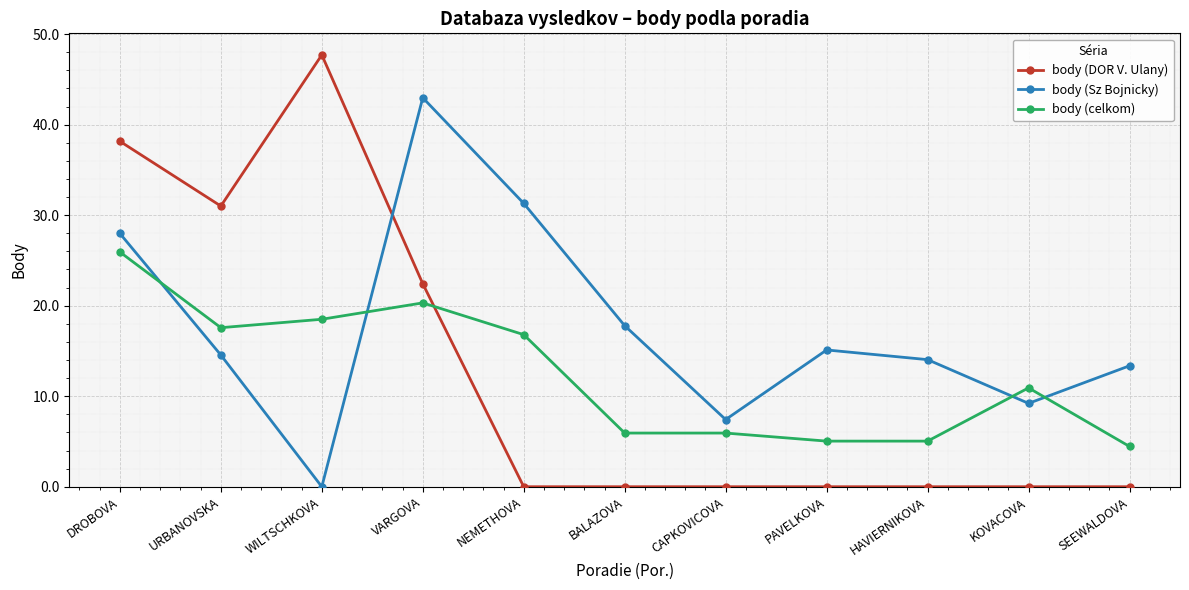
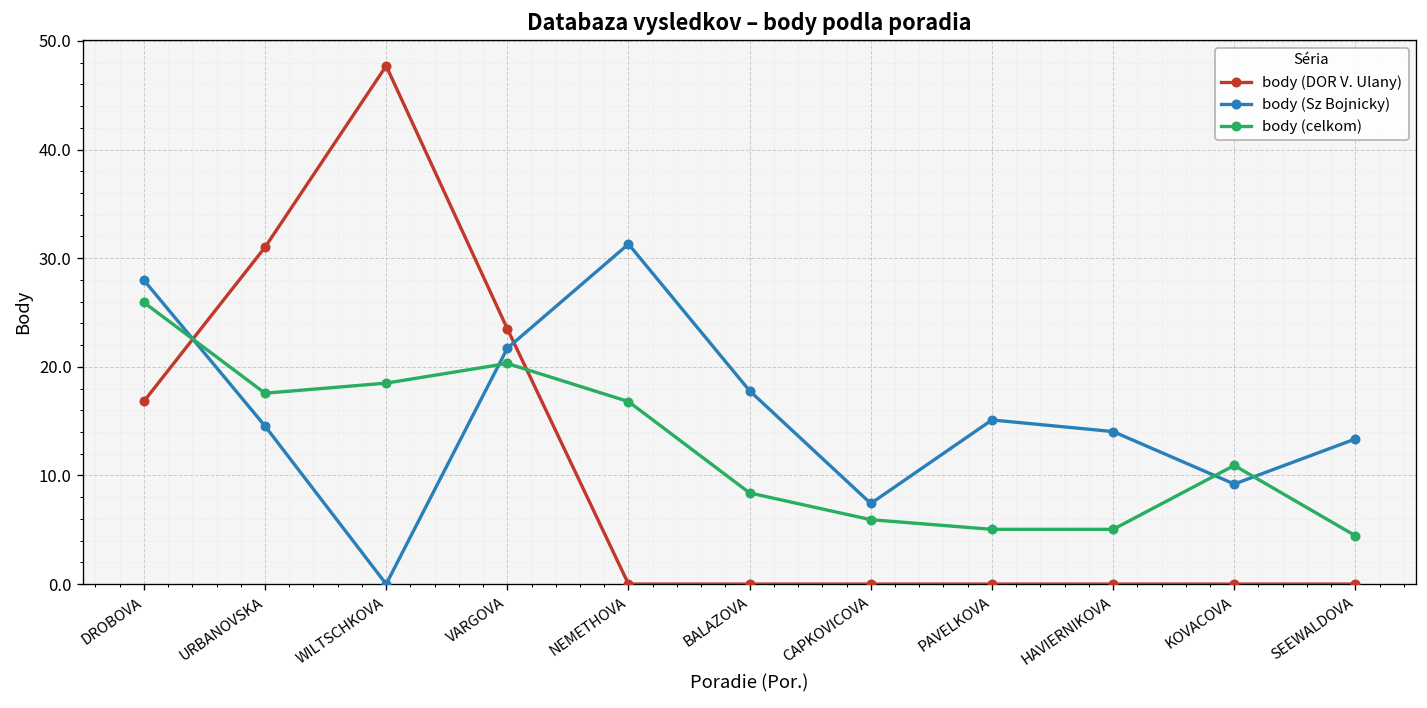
  {
    "body (DOR V. Ulany)": {
-     "DROBOVA": 38,
+     "DROBOVA": 17,
      "URBANOVSKA": 31,
      "WILTSCHKOVA": 48,
-     "VARGOVA": 22,
+     "VARGOVA": 24,
      "NEMETHOVA": 0,
      "BALAZOVA": 0,
      "CAPKOVICOVA": 0,
      "PAVELKOVA": 0,
      "HAVIERNIKOVA": 0,
      "KOVACOVA": 0,
      "SEEWALDOVA": 0
    },
    "body (Sz Bojnicky)": {
      "DROBOVA": 28,
      "URBANOVSKA": 15,
      "WILTSCHKOVA": 0,
-     "VARGOVA": 43,
+     "VARGOVA": 22,
      "NEMETHOVA": 31,
      "BALAZOVA": 18,
      "CAPKOVICOVA": 7,
      "PAVELKOVA": 15,
      "HAVIERNIKOVA": 14,
      "KOVACOVA": 9,
      "SEEWALDOVA": 13
    },
    "body (celkom)": {
      "DROBOVA": 26,
      "URBANOVSKA": 18,
      "WILTSCHKOVA": 19,
      "VARGOVA": 20,
      "NEMETHOVA": 17,
-     "BALAZOVA": 6,
+     "BALAZOVA": 8,
      "CAPKOVICOVA": 6,
      "PAVELKOVA": 5,
      "HAVIERNIKOVA": 5,
      "KOVACOVA": 11,
      "SEEWALDOVA": 4
    }
  }
